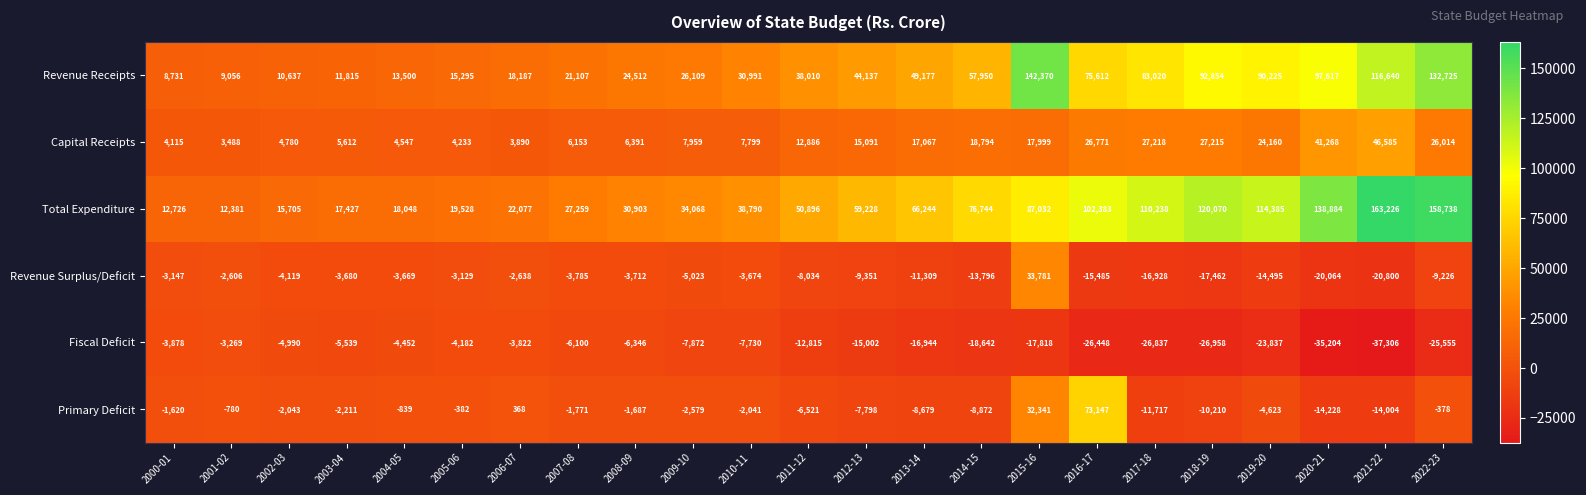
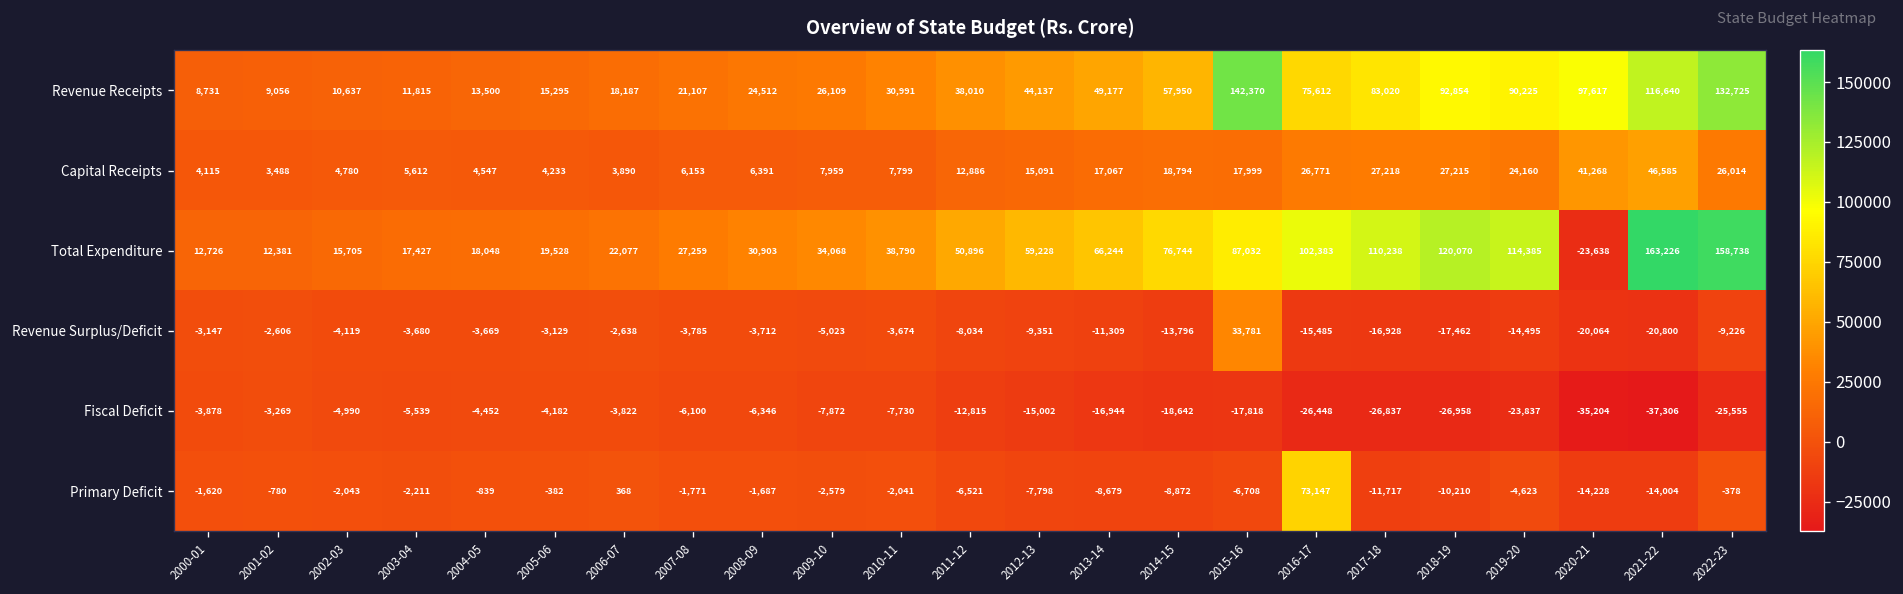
  {
    "Revenue Receipts": {
      "2000-01": "8,731",
      "2001-02": "9,056",
      "2002-03": "10,637",
      "2003-04": "11,815",
      "2004-05": "13,500",
      "2005-06": "15,295",
      "2006-07": "18,187",
      "2007-08": "21,107",
      "2008-09": "24,512",
      "2009-10": "26,109",
      "2010-11": "30,991",
      "2011-12": "38,010",
      "2012-13": "44,137",
      "2013-14": "49,177",
      "2014-15": "57,950",
      "2015-16": "142,370",
      "2016-17": "75,612",
      "2017-18": "83,020",
      "2018-19": "92,854",
      "2019-20": "90,225",
      "2020-21": "97,617",
      "2021-22": "116,640",
      "2022-23": "132,725"
    },
    "Capital Receipts": {
      "2000-01": "4,115",
      "2001-02": "3,488",
      "2002-03": "4,780",
      "2003-04": "5,612",
      "2004-05": "4,547",
      "2005-06": "4,233",
      "2006-07": "3,890",
      "2007-08": "6,153",
      "2008-09": "6,391",
      "2009-10": "7,959",
      "2010-11": "7,799",
      "2011-12": "12,886",
      "2012-13": "15,091",
      "2013-14": "17,067",
      "2014-15": "18,794",
      "2015-16": "17,999",
      "2016-17": "26,771",
      "2017-18": "27,218",
      "2018-19": "27,215",
      "2019-20": "24,160",
      "2020-21": "41,268",
      "2021-22": "46,585",
      "2022-23": "26,014"
    },
    "Total Expenditure": {
      "2000-01": "12,726",
      "2001-02": "12,381",
      "2002-03": "15,705",
      "2003-04": "17,427",
      "2004-05": "18,048",
      "2005-06": "19,528",
      "2006-07": "22,077",
      "2007-08": "27,259",
      "2008-09": "30,903",
      "2009-10": "34,068",
      "2010-11": "38,790",
      "2011-12": "50,896",
      "2012-13": "59,228",
      "2013-14": "66,244",
      "2014-15": "76,744",
      "2015-16": "87,032",
      "2016-17": "102,383",
      "2017-18": "110,238",
      "2018-19": "120,070",
      "2019-20": "114,385",
-     "2020-21": "138,884",
+     "2020-21": "-23,638",
      "2021-22": "163,226",
      "2022-23": "158,738"
    },
    "Revenue Surplus/Deficit": {
      "2000-01": "-3,147",
      "2001-02": "-2,606",
      "2002-03": "-4,119",
      "2003-04": "-3,680",
      "2004-05": "-3,669",
      "2005-06": "-3,129",
      "2006-07": "-2,638",
      "2007-08": "-3,785",
      "2008-09": "-3,712",
      "2009-10": "-5,023",
      "2010-11": "-3,674",
      "2011-12": "-8,034",
      "2012-13": "-9,351",
      "2013-14": "-11,309",
      "2014-15": "-13,796",
      "2015-16": "33,781",
      "2016-17": "-15,485",
      "2017-18": "-16,928",
      "2018-19": "-17,462",
      "2019-20": "-14,495",
      "2020-21": "-20,064",
      "2021-22": "-20,800",
      "2022-23": "-9,226"
    },
    "Fiscal Deficit": {
      "2000-01": "-3,878",
      "2001-02": "-3,269",
      "2002-03": "-4,990",
      "2003-04": "-5,539",
      "2004-05": "-4,452",
      "2005-06": "-4,182",
      "2006-07": "-3,822",
      "2007-08": "-6,100",
      "2008-09": "-6,346",
      "2009-10": "-7,872",
      "2010-11": "-7,730",
      "2011-12": "-12,815",
      "2012-13": "-15,002",
      "2013-14": "-16,944",
      "2014-15": "-18,642",
      "2015-16": "-17,818",
      "2016-17": "-26,448",
      "2017-18": "-26,837",
      "2018-19": "-26,958",
      "2019-20": "-23,837",
      "2020-21": "-35,204",
      "2021-22": "-37,306",
      "2022-23": "-25,555"
    },
    "Primary Deficit": {
      "2000-01": "-1,620",
      "2001-02": "-780",
      "2002-03": "-2,043",
      "2003-04": "-2,211",
      "2004-05": "-839",
      "2005-06": "-382",
      "2006-07": "368",
      "2007-08": "-1,771",
      "2008-09": "-1,687",
      "2009-10": "-2,579",
      "2010-11": "-2,041",
      "2011-12": "-6,521",
      "2012-13": "-7,798",
      "2013-14": "-8,679",
      "2014-15": "-8,872",
-     "2015-16": "32,341",
+     "2015-16": "-6,708",
      "2016-17": "73,147",
      "2017-18": "-11,717",
      "2018-19": "-10,210",
      "2019-20": "-4,623",
      "2020-21": "-14,228",
      "2021-22": "-14,004",
      "2022-23": "-378"
    }
  }
